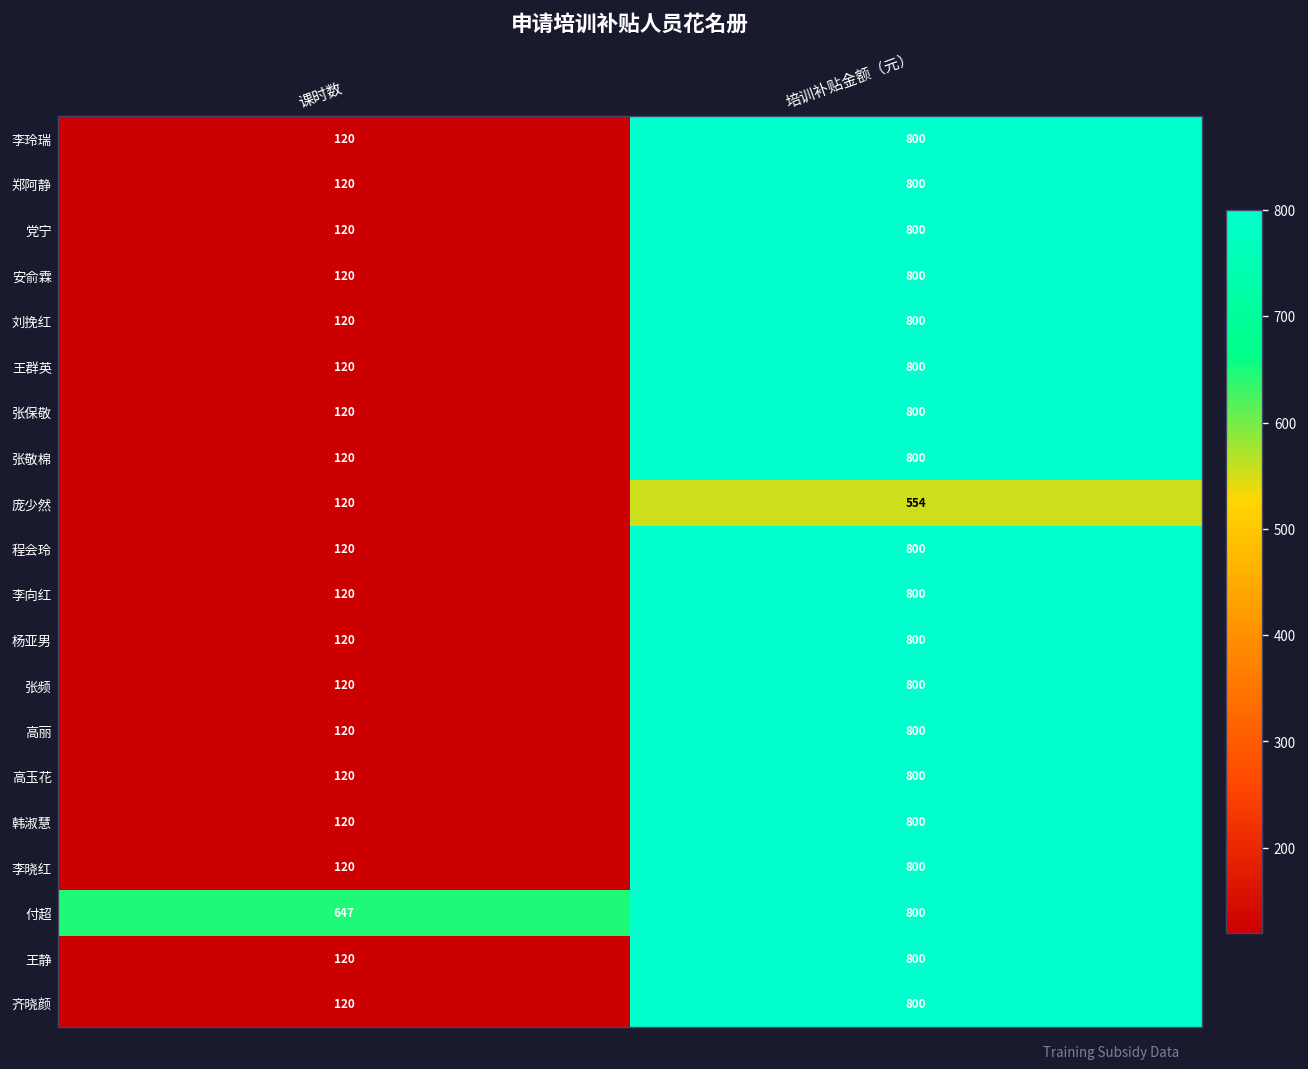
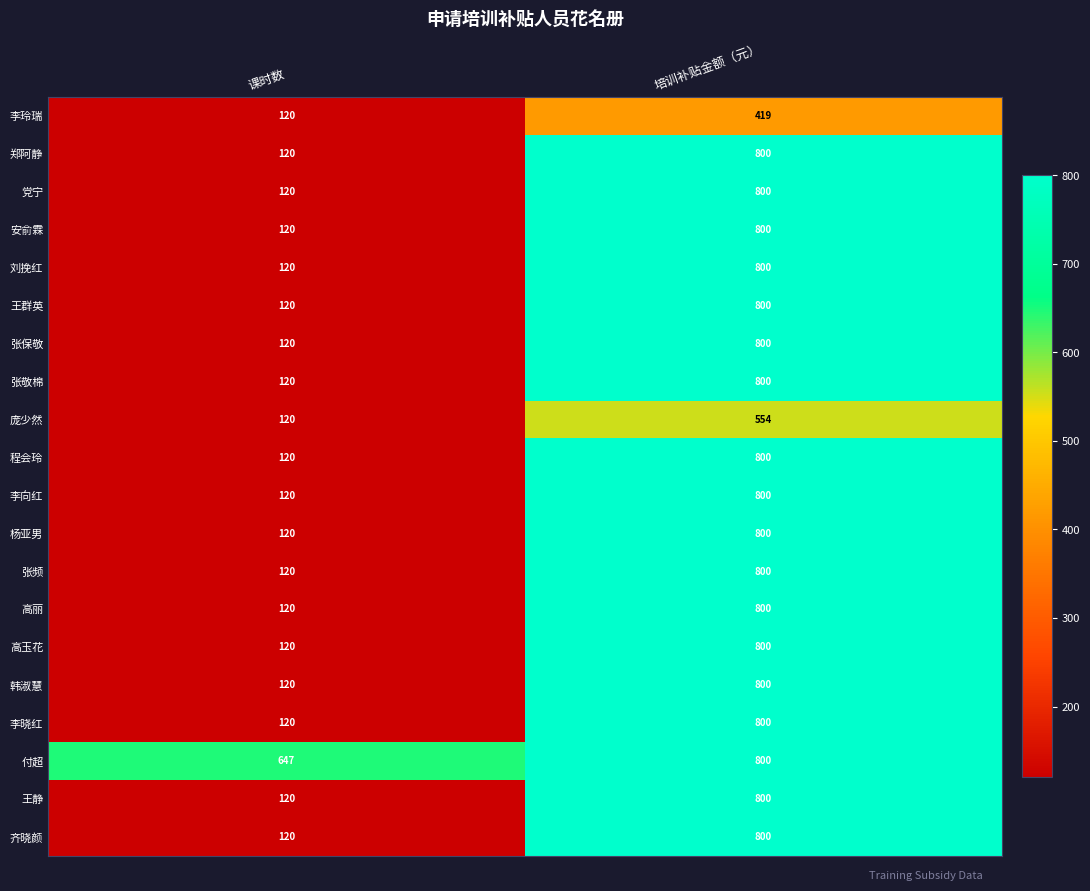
  {
    "李玲瑞": {
      "课时数": 120,
-     "培训补贴金额（元）": 800
+     "培训补贴金额（元）": 419
    },
    "郑阿静": {
      "课时数": 120,
      "培训补贴金额（元）": 800
    },
    "党宁": {
      "课时数": 120,
      "培训补贴金额（元）": 800
    },
    "安俞霖": {
      "课时数": 120,
      "培训补贴金额（元）": 800
    },
    "刘挽红": {
      "课时数": 120,
      "培训补贴金额（元）": 800
    },
    "王群英": {
      "课时数": 120,
      "培训补贴金额（元）": 800
    },
    "张保敬": {
      "课时数": 120,
      "培训补贴金额（元）": 800
    },
    "张敬棉": {
      "课时数": 120,
      "培训补贴金额（元）": 800
    },
    "庞少然": {
      "课时数": 120,
      "培训补贴金额（元）": 554
    },
    "程会玲": {
      "课时数": 120,
      "培训补贴金额（元）": 800
    },
    "李向红": {
      "课时数": 120,
      "培训补贴金额（元）": 800
    },
    "杨亚男": {
      "课时数": 120,
      "培训补贴金额（元）": 800
    },
    "张频": {
      "课时数": 120,
      "培训补贴金额（元）": 800
    },
    "高丽": {
      "课时数": 120,
      "培训补贴金额（元）": 800
    },
    "高玉花": {
      "课时数": 120,
      "培训补贴金额（元）": 800
    },
    "韩淑慧": {
      "课时数": 120,
      "培训补贴金额（元）": 800
    },
    "李晓红": {
      "课时数": 120,
      "培训补贴金额（元）": 800
    },
    "付超": {
      "课时数": 647,
      "培训补贴金额（元）": 800
    },
    "王静": {
      "课时数": 120,
      "培训补贴金额（元）": 800
    },
    "齐晓颜": {
      "课时数": 120,
      "培训补贴金额（元）": 800
    }
  }
